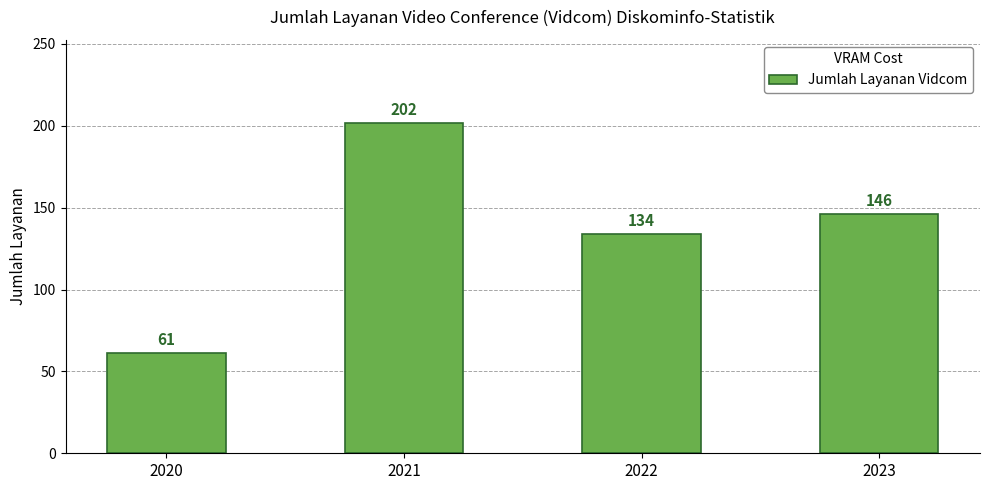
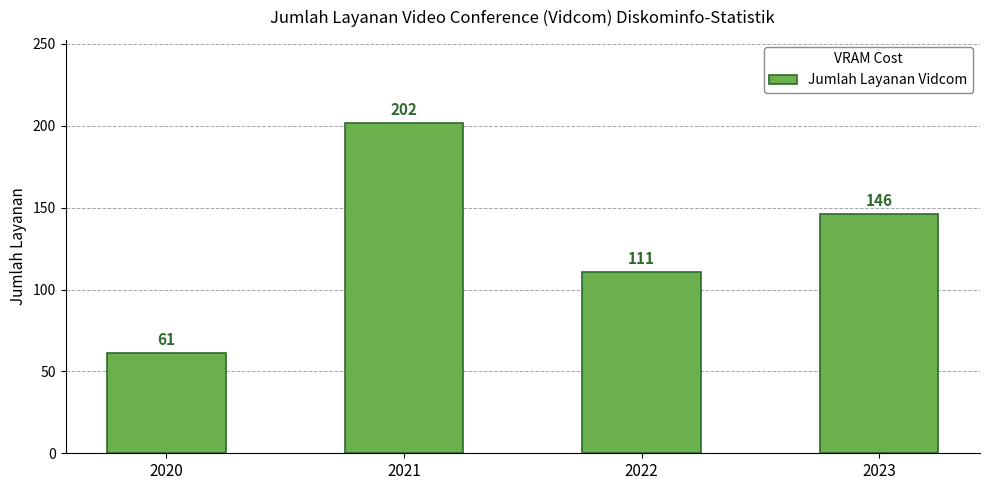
  {
    "2020": 61,
    "2021": 202,
-   "2022": 134,
+   "2022": 111,
    "2023": 146
  }
